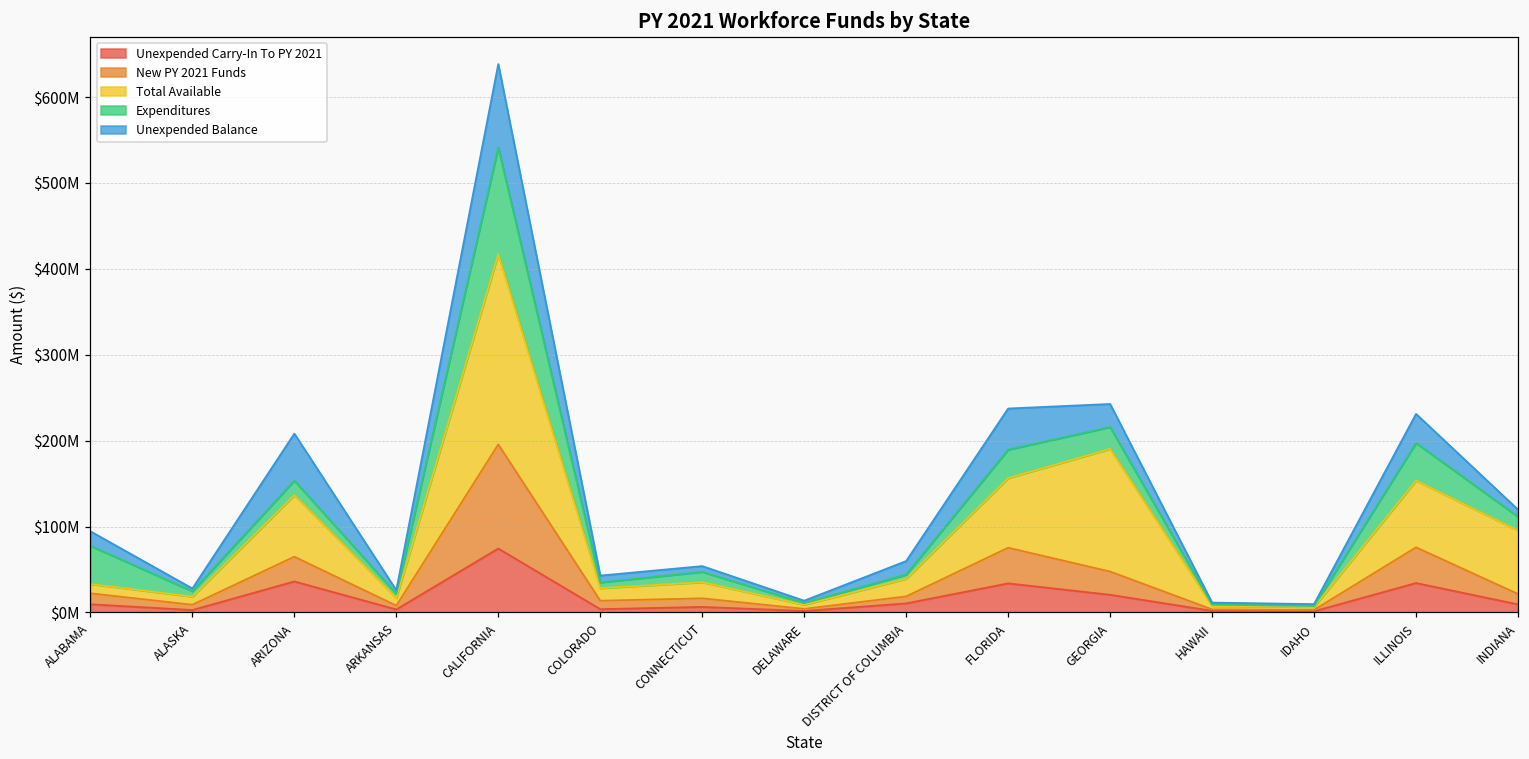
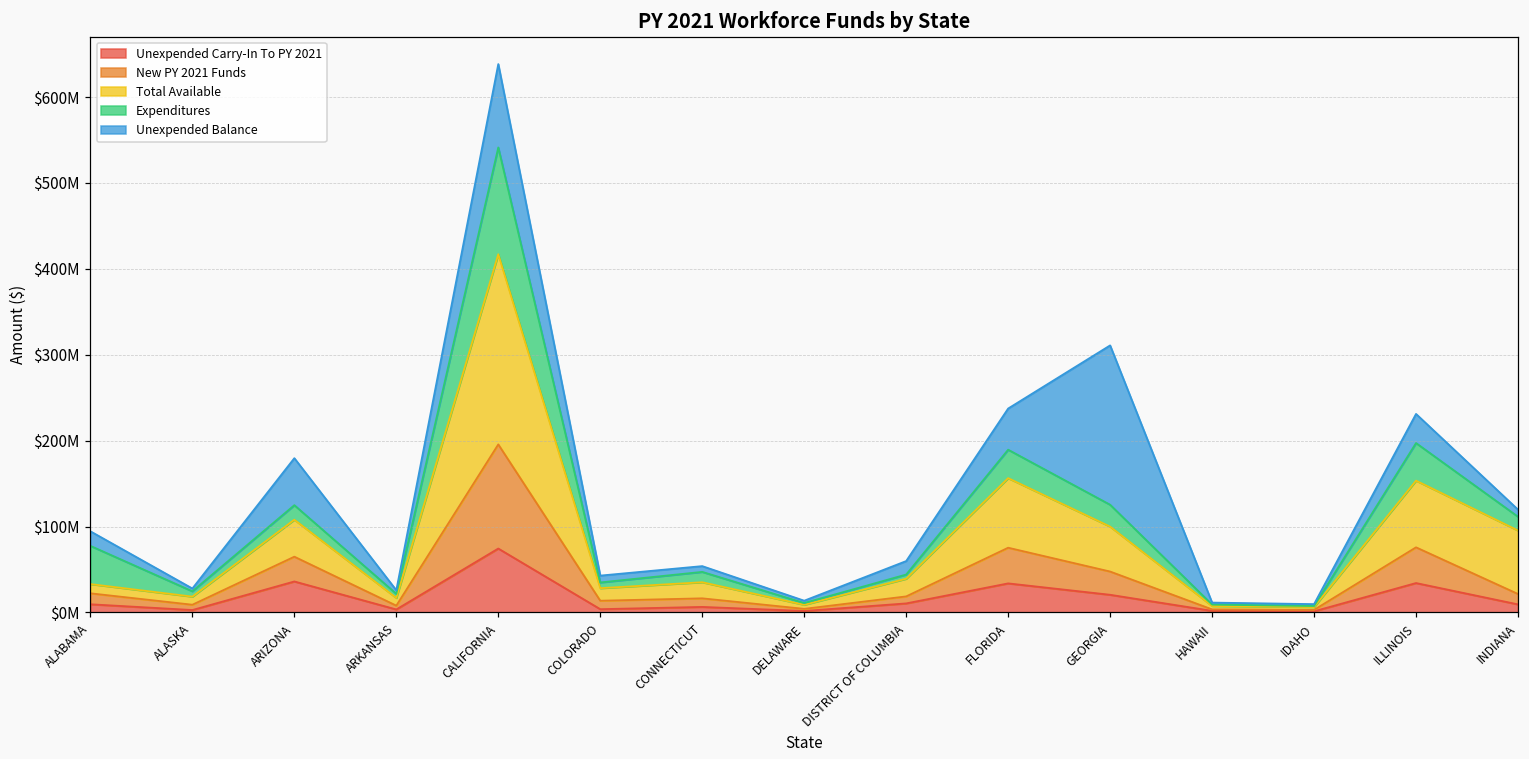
  {
    "Total Available": {
      "ALABAMA": "$10000000",
      "ALASKA": "$10000000",
-     "ARIZONA": "$70000000",
+     "ARIZONA": "$40000000",
      "ARKANSAS": "$10000000",
      "CALIFORNIA": "$220000000",
      "COLORADO": "$10000000",
      "CONNECTICUT": "$20000000",
      "DISTRICT OF COLUMBIA": "$20000000",
      "FLORIDA": "$80000000",
-     "GEORGIA": "$140000000",
+     "GEORGIA": "$50000000",
      "ILLINOIS": "$80000000",
      "INDIANA": "$70000000"
    },
    "Expenditures": {
      "ALABAMA": "$40000000",
      "ARIZONA": "$20000000",
      "ARKANSAS": "$0",
      "CALIFORNIA": "$120000000",
      "COLORADO": "$10000000",
      "CONNECTICUT": "$10000000",
      "DISTRICT OF COLUMBIA": "$0",
      "FLORIDA": "$30000000",
      "GEORGIA": "$30000000",
      "ILLINOIS": "$40000000",
      "INDIANA": "$20000000"
    },
    "Unexpended Balance": {
      "ALABAMA": "$20000000",
      "ARIZONA": "$50000000",
      "ARKANSAS": "$0",
      "CALIFORNIA": "$100000000",
      "COLORADO": "$10000000",
      "CONNECTICUT": "$10000000",
      "DISTRICT OF COLUMBIA": "$20000000",
      "FLORIDA": "$50000000",
-     "GEORGIA": "$30000000",
+     "GEORGIA": "$190000000",
      "ILLINOIS": "$30000000",
      "INDIANA": "$10000000"
    }
  }
